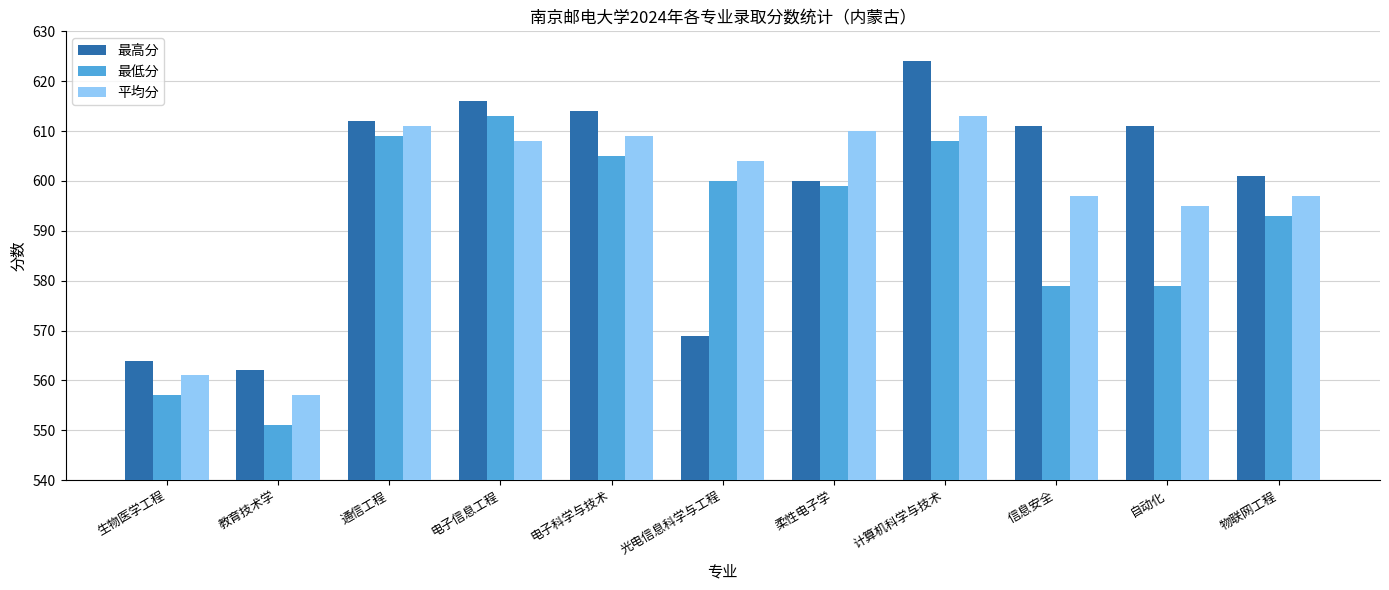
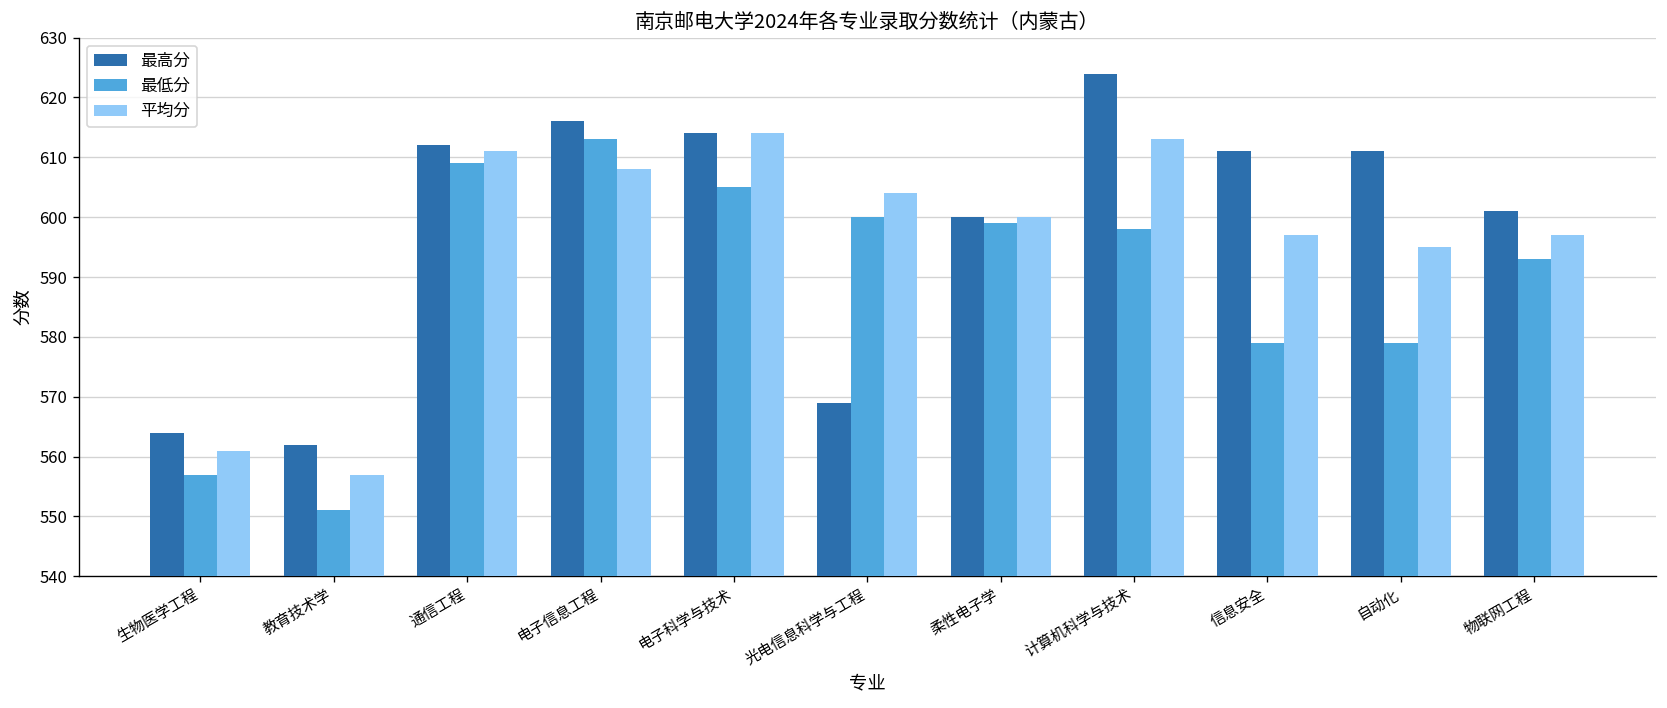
  {
    "最高分": {
      "生物医学工程": 564,
      "教育技术学": 562,
      "通信工程": 612,
      "电子信息工程": 616,
      "电子科学与技术": 614,
      "光电信息科学与工程": 569,
      "柔性电子学": 600,
      "计算机科学与技术": 624,
      "信息安全": 611,
      "自动化": 611,
      "物联网工程": 601
    },
    "最低分": {
      "生物医学工程": 557,
      "教育技术学": 551,
      "通信工程": 609,
      "电子信息工程": 613,
      "电子科学与技术": 605,
      "光电信息科学与工程": 600,
      "柔性电子学": 599,
-     "计算机科学与技术": 608,
+     "计算机科学与技术": 598,
      "信息安全": 579,
      "自动化": 579,
      "物联网工程": 593
    },
    "平均分": {
      "生物医学工程": 561,
      "教育技术学": 557,
      "通信工程": 611,
      "电子信息工程": 608,
-     "电子科学与技术": 609,
+     "电子科学与技术": 614,
      "光电信息科学与工程": 604,
-     "柔性电子学": 610,
+     "柔性电子学": 600,
      "计算机科学与技术": 613,
      "信息安全": 597,
      "自动化": 595,
      "物联网工程": 597
    }
  }
